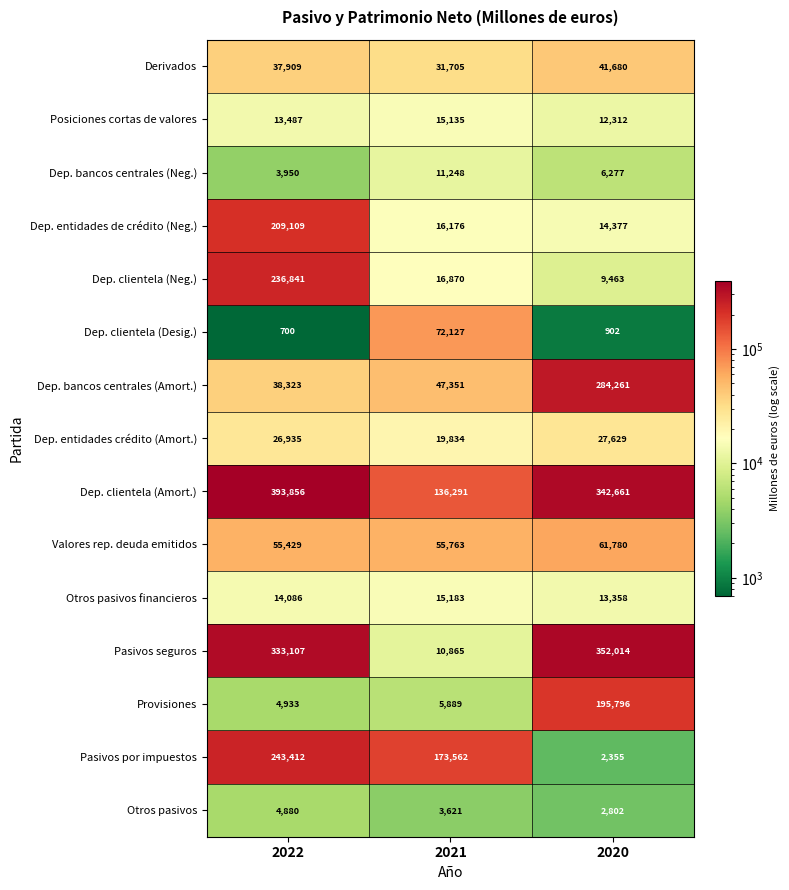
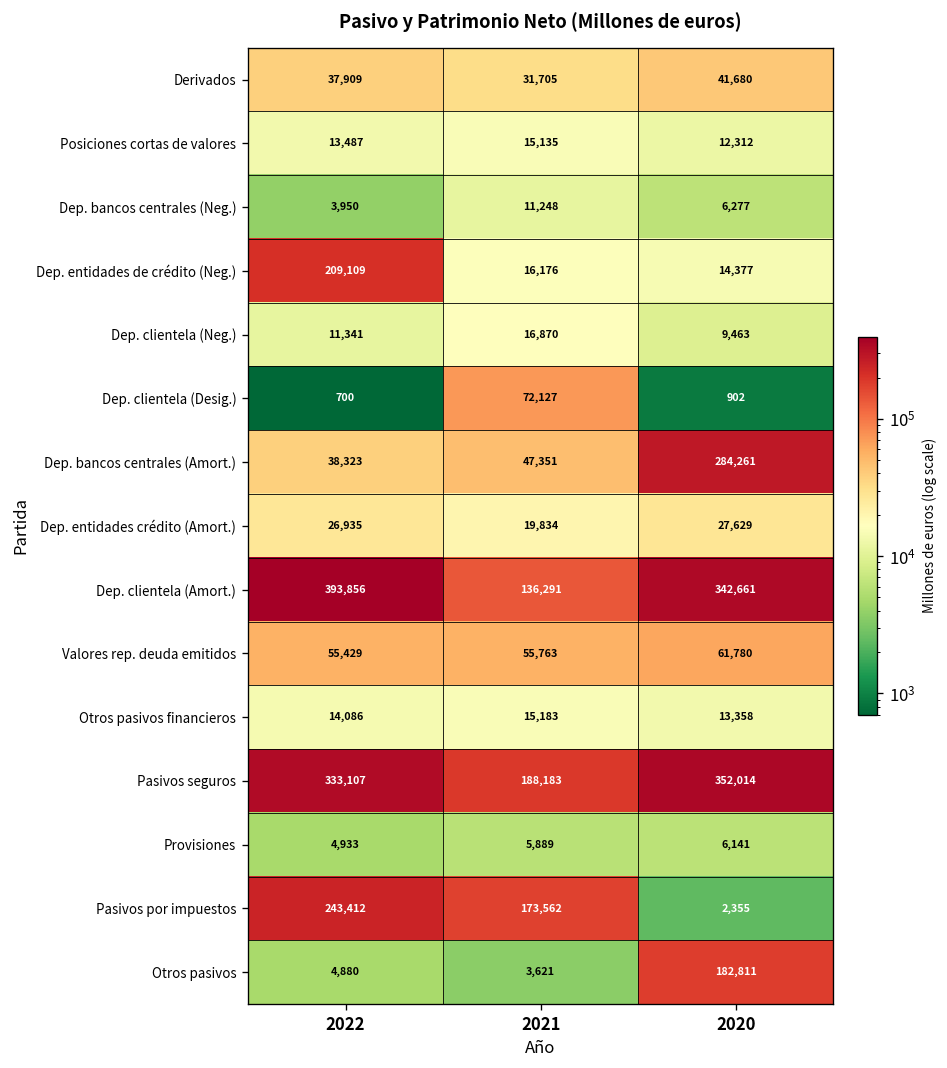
  {
    "Derivados": {
      "2022": "37,909",
      "2021": "31,705",
      "2020": "41,680"
    },
    "Posiciones cortas de valores": {
      "2022": "13,487",
      "2021": "15,135",
      "2020": "12,312"
    },
    "Dep. bancos centrales (Neg.)": {
      "2022": "3,950",
      "2021": "11,248",
      "2020": "6,277"
    },
    "Dep. entidades de crédito (Neg.)": {
      "2022": "209,109",
      "2021": "16,176",
      "2020": "14,377"
    },
    "Dep. clientela (Neg.)": {
-     "2022": "236,841",
+     "2022": "11,341",
      "2021": "16,870",
      "2020": "9,463"
    },
    "Dep. clientela (Desig.)": {
      "2022": "700",
      "2021": "72,127",
      "2020": "902"
    },
    "Dep. bancos centrales (Amort.)": {
      "2022": "38,323",
      "2021": "47,351",
      "2020": "284,261"
    },
    "Dep. entidades crédito (Amort.)": {
      "2022": "26,935",
      "2021": "19,834",
      "2020": "27,629"
    },
    "Dep. clientela (Amort.)": {
      "2022": "393,856",
      "2021": "136,291",
      "2020": "342,661"
    },
    "Valores rep. deuda emitidos": {
      "2022": "55,429",
      "2021": "55,763",
      "2020": "61,780"
    },
    "Otros pasivos financieros": {
      "2022": "14,086",
      "2021": "15,183",
      "2020": "13,358"
    },
    "Pasivos seguros": {
      "2022": "333,107",
-     "2021": "10,865",
+     "2021": "188,183",
      "2020": "352,014"
    },
    "Provisiones": {
      "2022": "4,933",
      "2021": "5,889",
-     "2020": "195,796"
+     "2020": "6,141"
    },
    "Pasivos por impuestos": {
      "2022": "243,412",
      "2021": "173,562",
      "2020": "2,355"
    },
    "Otros pasivos": {
      "2022": "4,880",
      "2021": "3,621",
-     "2020": "2,802"
+     "2020": "182,811"
    }
  }
